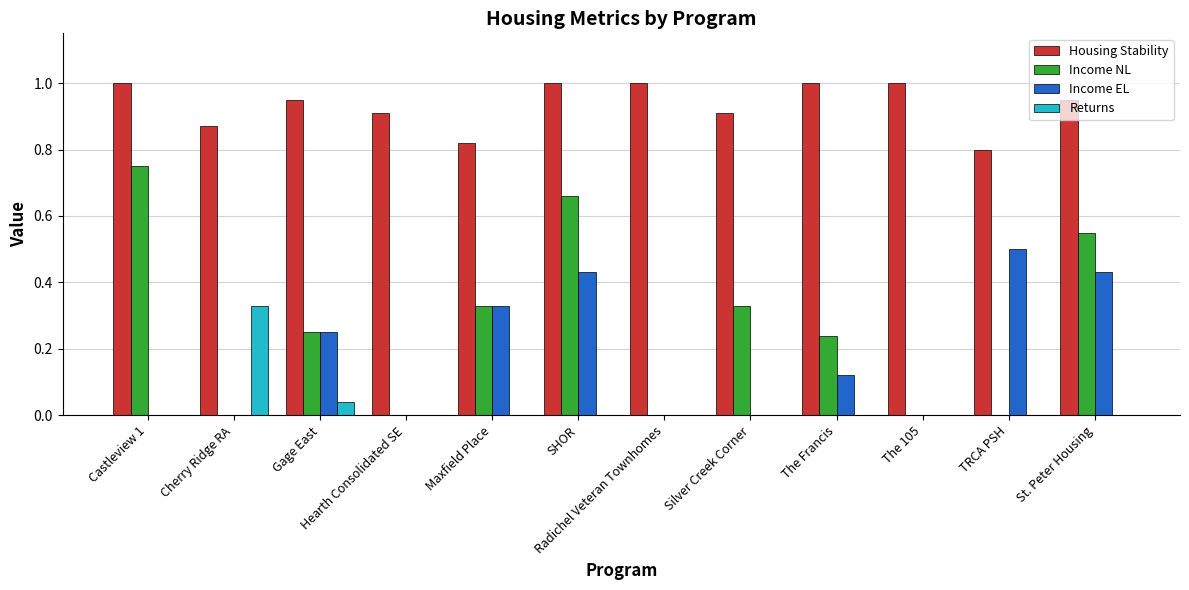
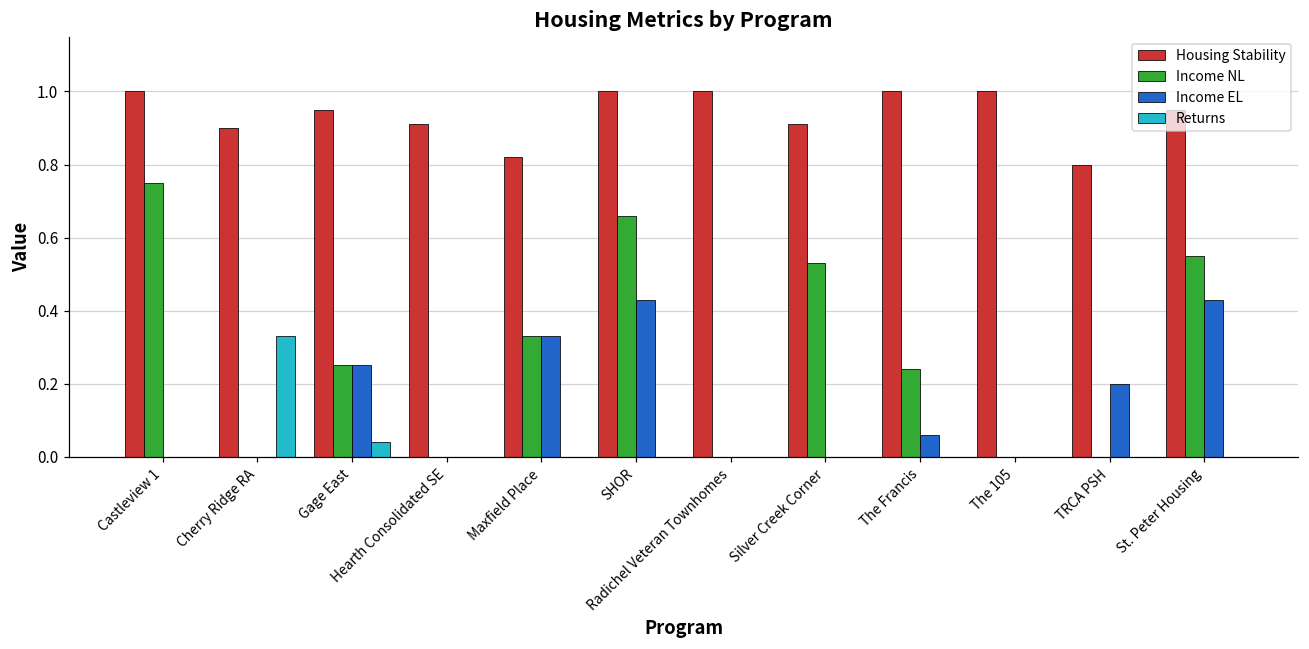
  {
    "Housing Stability": {
      "Castleview 1": 1.00,
-     "Cherry Ridge RA": 0.87,
+     "Cherry Ridge RA": 0.90,
      "Gage East": 0.95,
      "Hearth Consolidated SE": 0.91,
      "Maxfield Place": 0.82,
      "SHOR": 1.00,
      "Radichel Veteran Townhomes": 1.00,
      "Silver Creek Corner": 0.91,
      "The Francis": 1.00,
      "The 105": 1.00,
      "TRCA PSH": 0.80
    },
    "Income NL": {
      "Castleview 1": 0.75,
      "Cherry Ridge RA": 0.00,
      "Gage East": 0.25,
      "Hearth Consolidated SE": 0.00,
      "Maxfield Place": 0.33,
      "SHOR": 0.66,
      "Radichel Veteran Townhomes": 0.00,
-     "Silver Creek Corner": 0.33,
+     "Silver Creek Corner": 0.53,
      "The Francis": 0.24,
      "The 105": 0.00,
      "TRCA PSH": 0.00,
      "St. Peter Housing": 0.55
    },
    "Income EL": {
      "Castleview 1": 0.00,
      "Cherry Ridge RA": 0.00,
      "Gage East": 0.25,
      "Hearth Consolidated SE": 0.00,
      "Maxfield Place": 0.33,
      "SHOR": 0.43,
      "Radichel Veteran Townhomes": 0.00,
      "Silver Creek Corner": 0.00,
-     "The Francis": 0.12,
+     "The Francis": 0.06,
      "The 105": 0.00,
-     "TRCA PSH": 0.5,
+     "TRCA PSH": 0.2,
      "St. Peter Housing": 0.43
    },
    "Returns": {
      "Castleview 1": 0.00,
      "Cherry Ridge RA": 0.33,
      "Gage East": 0.04,
      "Hearth Consolidated SE": 0.00,
      "Maxfield Place": 0.00,
      "SHOR": 0.00,
      "Radichel Veteran Townhomes": 0.00,
      "Silver Creek Corner": 0.00,
      "The Francis": 0.00,
      "The 105": 0.00,
      "TRCA PSH": 0.00,
      "St. Peter Housing": 0.00
    }
  }
